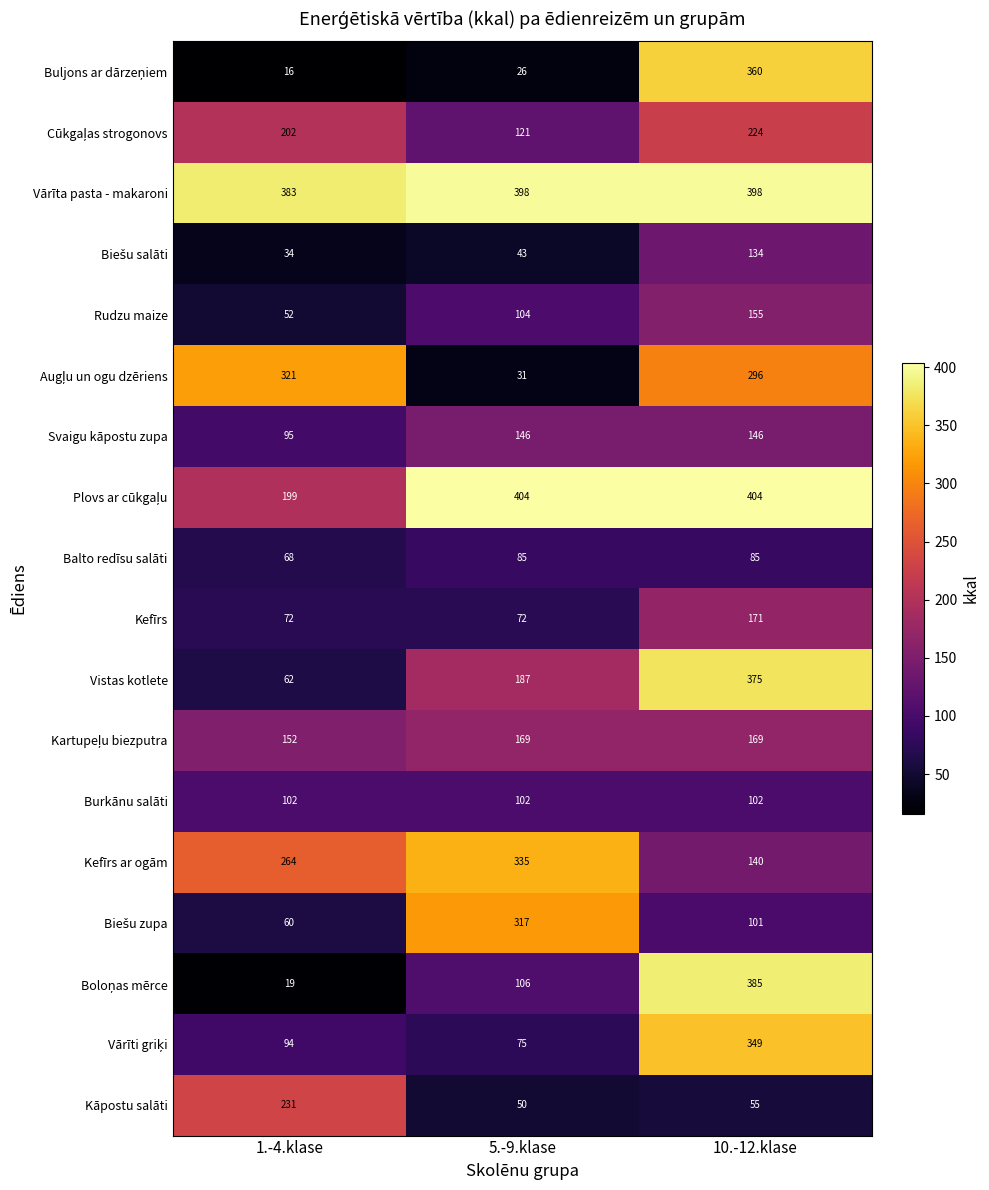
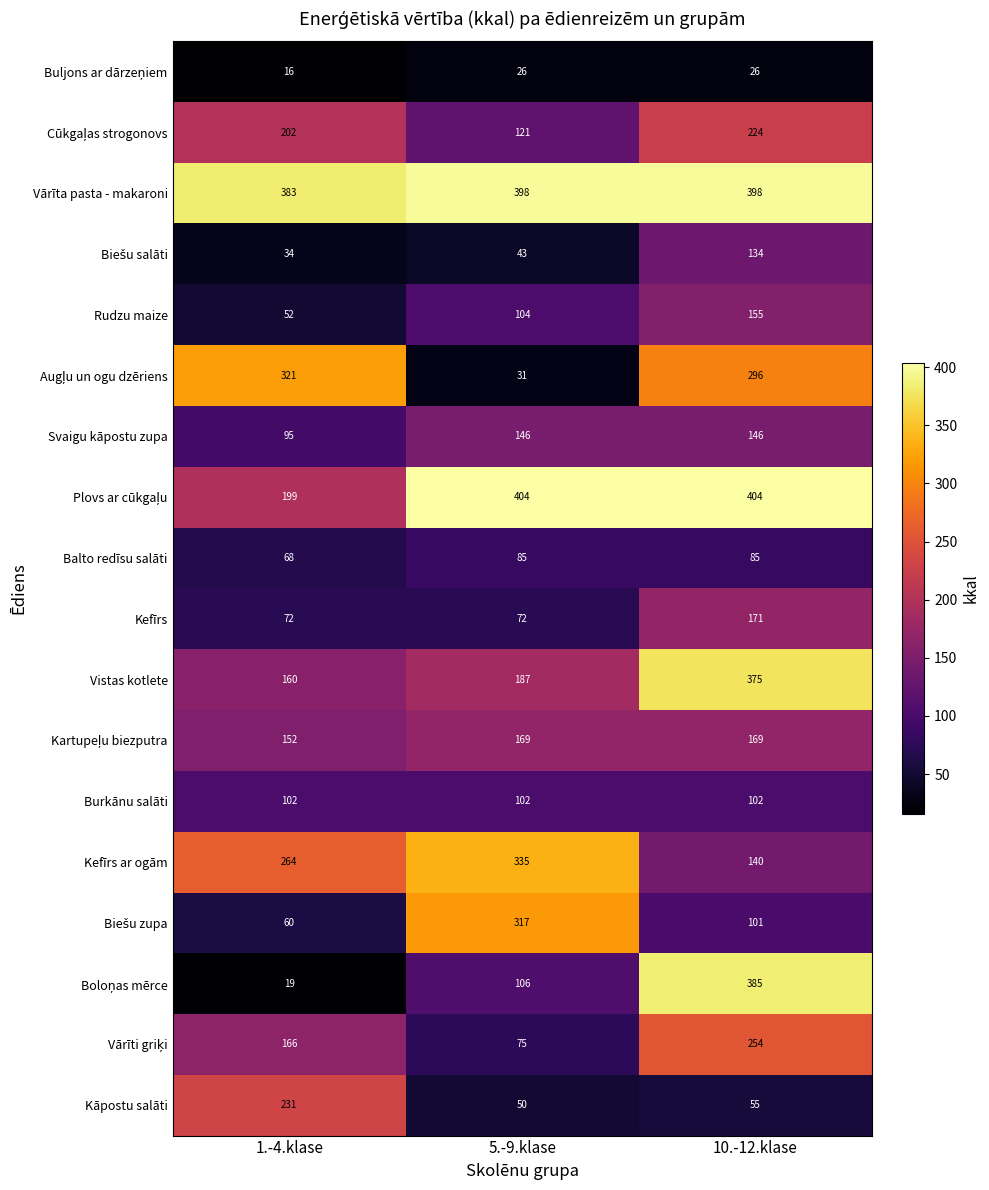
  {
    "Buljons ar dārzeņiem": {
      "1.-4.klase": 16,
      "5.-9.klase": 26,
-     "10.-12.klase": 360
+     "10.-12.klase": 26
    },
    "Cūkgaļas strogonovs": {
      "1.-4.klase": 202,
      "5.-9.klase": 121,
      "10.-12.klase": 224
    },
    "Vārīta pasta - makaroni": {
      "1.-4.klase": 383,
      "5.-9.klase": 398,
      "10.-12.klase": 398
    },
    "Biešu salāti": {
      "1.-4.klase": 34,
      "5.-9.klase": 43,
      "10.-12.klase": 134
    },
    "Rudzu maize": {
      "1.-4.klase": 52,
      "5.-9.klase": 104,
      "10.-12.klase": 155
    },
    "Augļu un ogu dzēriens": {
      "1.-4.klase": 321,
      "5.-9.klase": 31,
      "10.-12.klase": 296
    },
    "Svaigu kāpostu zupa": {
      "1.-4.klase": 95,
      "5.-9.klase": 146,
      "10.-12.klase": 146
    },
    "Plovs ar cūkgaļu": {
      "1.-4.klase": 199,
      "5.-9.klase": 404,
      "10.-12.klase": 404
    },
    "Balto redīsu salāti": {
      "1.-4.klase": 68,
      "5.-9.klase": 85,
      "10.-12.klase": 85
    },
    "Kefīrs": {
      "1.-4.klase": 72,
      "5.-9.klase": 72,
      "10.-12.klase": 171
    },
    "Vistas kotlete": {
-     "1.-4.klase": 62,
+     "1.-4.klase": 160,
      "5.-9.klase": 187,
      "10.-12.klase": 375
    },
    "Kartupeļu biezputra": {
      "1.-4.klase": 152,
      "5.-9.klase": 169,
      "10.-12.klase": 169
    },
    "Burkānu salāti": {
      "1.-4.klase": 102,
      "5.-9.klase": 102,
      "10.-12.klase": 102
    },
    "Kefīrs ar ogām": {
      "1.-4.klase": 264,
      "5.-9.klase": 335,
      "10.-12.klase": 140
    },
    "Biešu zupa": {
      "1.-4.klase": 60,
      "5.-9.klase": 317,
      "10.-12.klase": 101
    },
    "Boloņas mērce": {
      "1.-4.klase": 19,
      "5.-9.klase": 106,
      "10.-12.klase": 385
    },
    "Vārīti griķi": {
-     "1.-4.klase": 94,
+     "1.-4.klase": 166,
      "5.-9.klase": 75,
-     "10.-12.klase": 349
+     "10.-12.klase": 254
    },
    "Kāpostu salāti": {
      "1.-4.klase": 231,
      "5.-9.klase": 50,
      "10.-12.klase": 55
    }
  }
